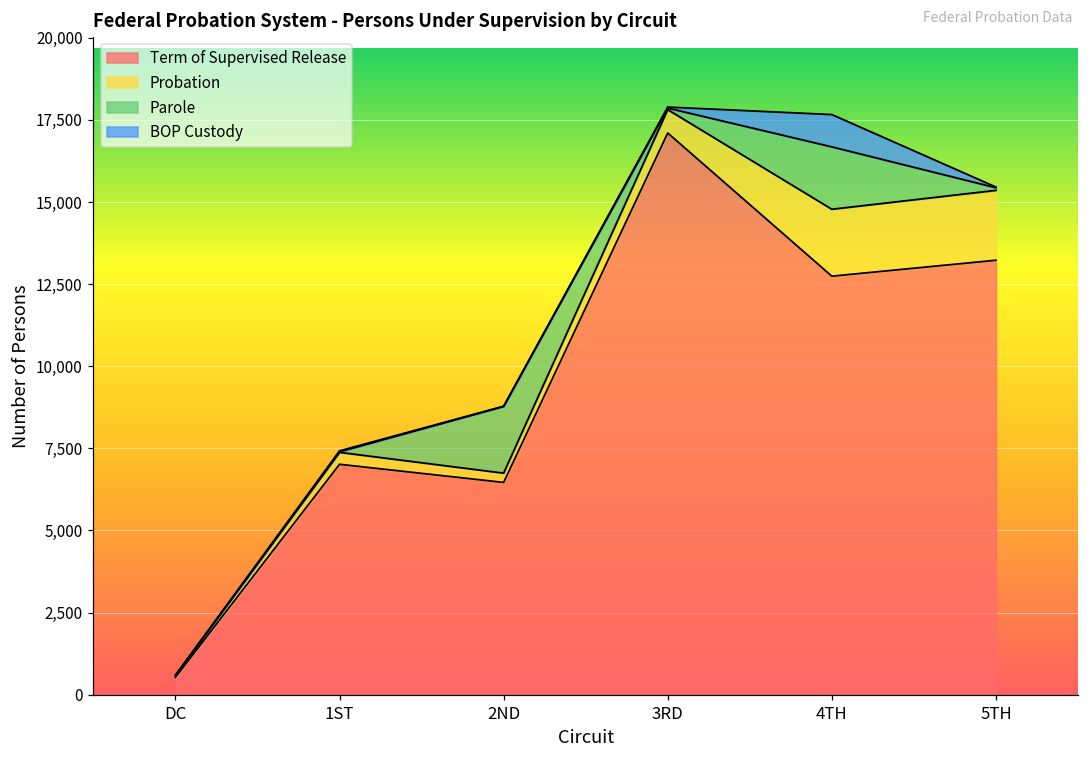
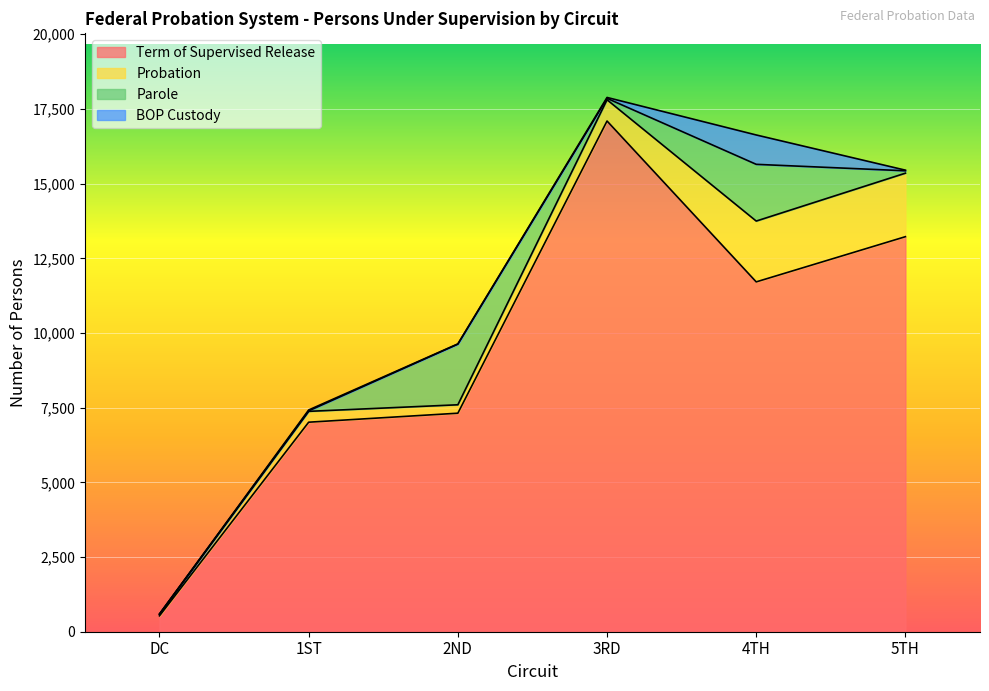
  {
    "Term of Supervised Release": {
      "1ST": "7,000",
-     "2ND": "6,500",
+     "2ND": "7,300",
      "3RD": "17,100",
-     "4TH": "12,700",
+     "4TH": "11,700",
      "5TH": "13,200"
    },
    "Probation": {
      "2ND": "300",
      "4TH": "2,000"
    },
    "Parole": {
      "4TH": "1,900"
    },
    "BOP Custody": {
      "4TH": "1,000"
    }
  }
